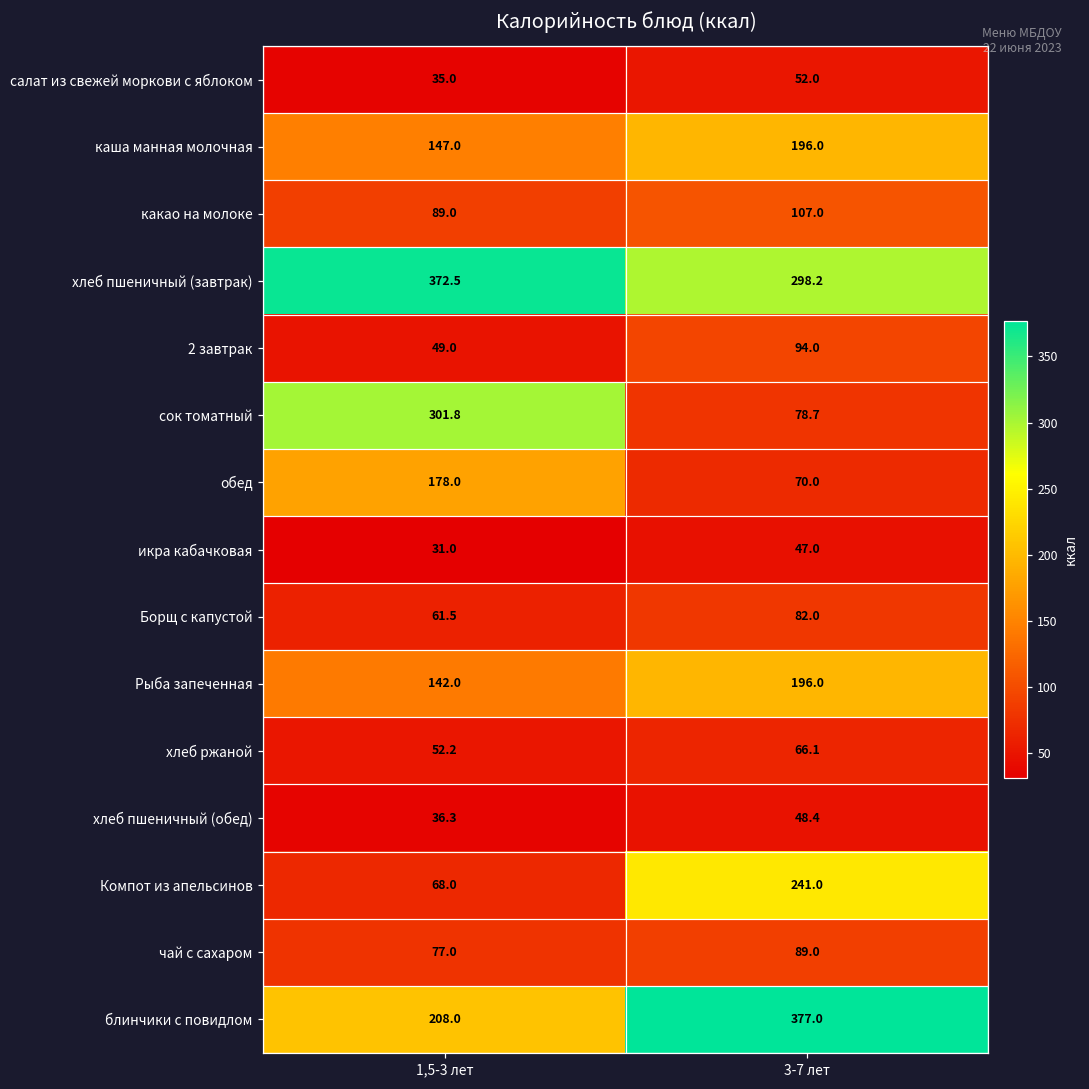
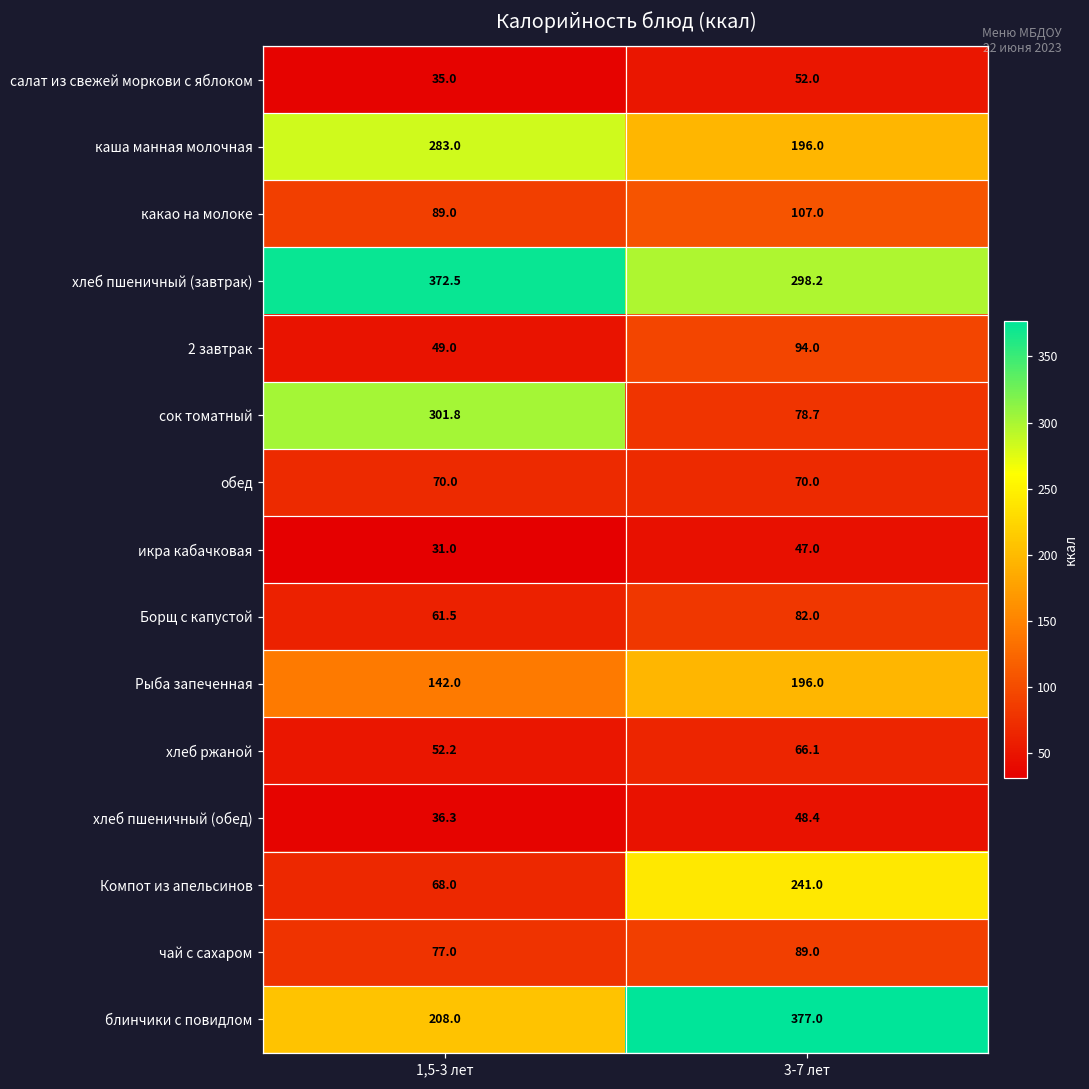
  {
    "салат из свежей моркови с яблоком": {
      "1,5-3 лет": 35.0,
      "3-7 лет": 52.0
    },
    "каша манная молочная": {
-     "1,5-3 лет": 147.0,
+     "1,5-3 лет": 283.0,
      "3-7 лет": 196.0
    },
    "какао на молоке": {
      "1,5-3 лет": 89.0,
      "3-7 лет": 107.0
    },
    "хлеб пшеничный (завтрак)": {
      "1,5-3 лет": 372.5,
      "3-7 лет": 298.2
    },
    "2 завтрак": {
      "1,5-3 лет": 49.0,
      "3-7 лет": 94.0
    },
    "сок томатный": {
      "1,5-3 лет": 301.8,
      "3-7 лет": 78.7
    },
    "обед": {
-     "1,5-3 лет": 178.0,
+     "1,5-3 лет": 70.0,
      "3-7 лет": 70.0
    },
    "икра кабачковая": {
      "1,5-3 лет": 31.0,
      "3-7 лет": 47.0
    },
    "Борщ с капустой": {
      "1,5-3 лет": 61.5,
      "3-7 лет": 82.0
    },
    "Рыба запеченная": {
      "1,5-3 лет": 142.0,
      "3-7 лет": 196.0
    },
    "хлеб ржаной": {
      "1,5-3 лет": 52.2,
      "3-7 лет": 66.1
    },
    "хлеб пшеничный (обед)": {
      "1,5-3 лет": 36.3,
      "3-7 лет": 48.4
    },
    "Компот из апельсинов": {
      "1,5-3 лет": 68.0,
      "3-7 лет": 241.0
    },
    "чай с сахаром": {
      "1,5-3 лет": 77.0,
      "3-7 лет": 89.0
    },
    "блинчики с повидлом": {
      "1,5-3 лет": 208.0,
      "3-7 лет": 377.0
    }
  }
